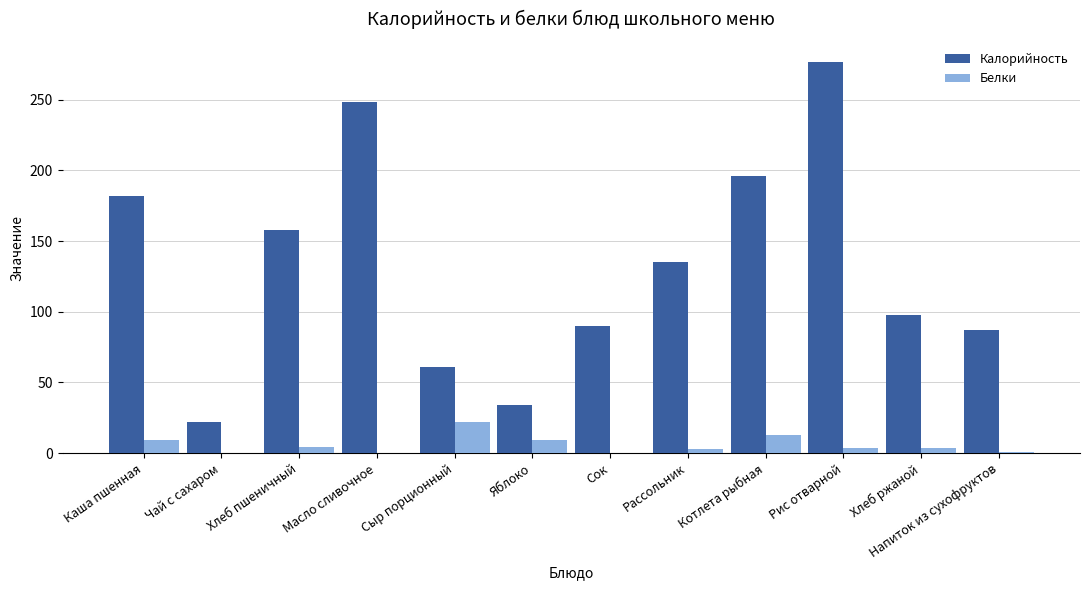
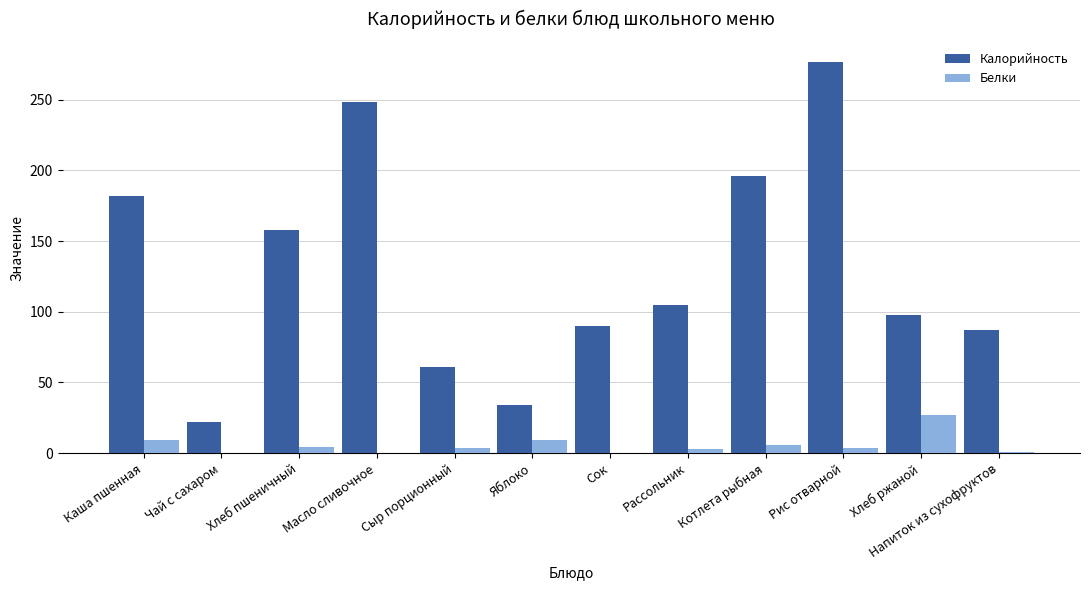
  {
    "Калорийность": {
      "Каша пшенная": 182,
      "Чай с сахаром": 22,
      "Хлеб пшеничный": 158,
      "Масло сливочное": 248,
      "Сыр порционный": 61,
      "Яблоко": 34,
      "Сок": 90,
-     "Рассольник": 135,
+     "Рассольник": 105,
      "Котлета рыбная": 196,
      "Рис отварной": 277,
      "Хлеб ржаной": 98,
      "Напиток из сухофруктов": 87
    },
    "Белки": {
      "Каша пшенная": 9,
      "Хлеб пшеничный": 4,
-     "Сыр порционный": 22,
+     "Сыр порционный": 4,
      "Яблоко": 9,
      "Сок": 0,
      "Рассольник": 3,
-     "Котлета рыбная": 13,
+     "Котлета рыбная": 6,
      "Рис отварной": 4,
-     "Хлеб ржаной": 3
+     "Хлеб ржаной": 27
    }
  }
